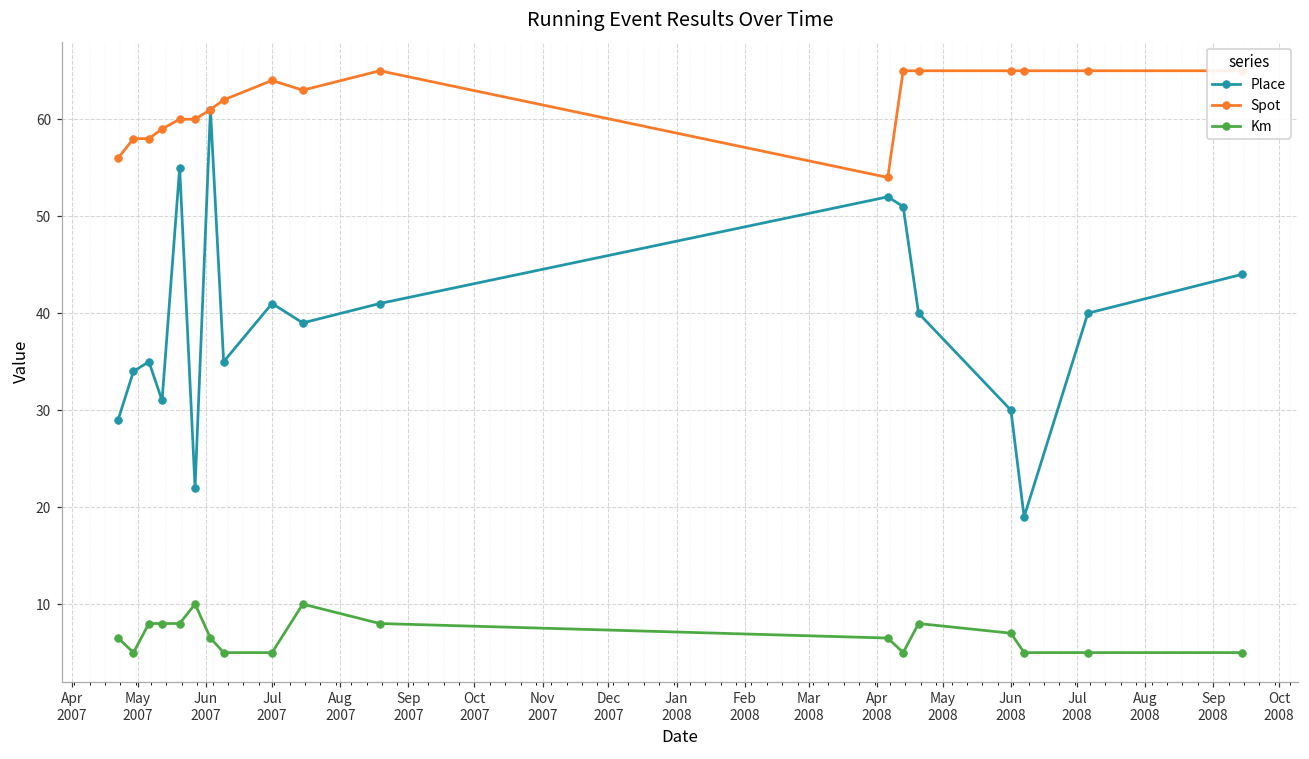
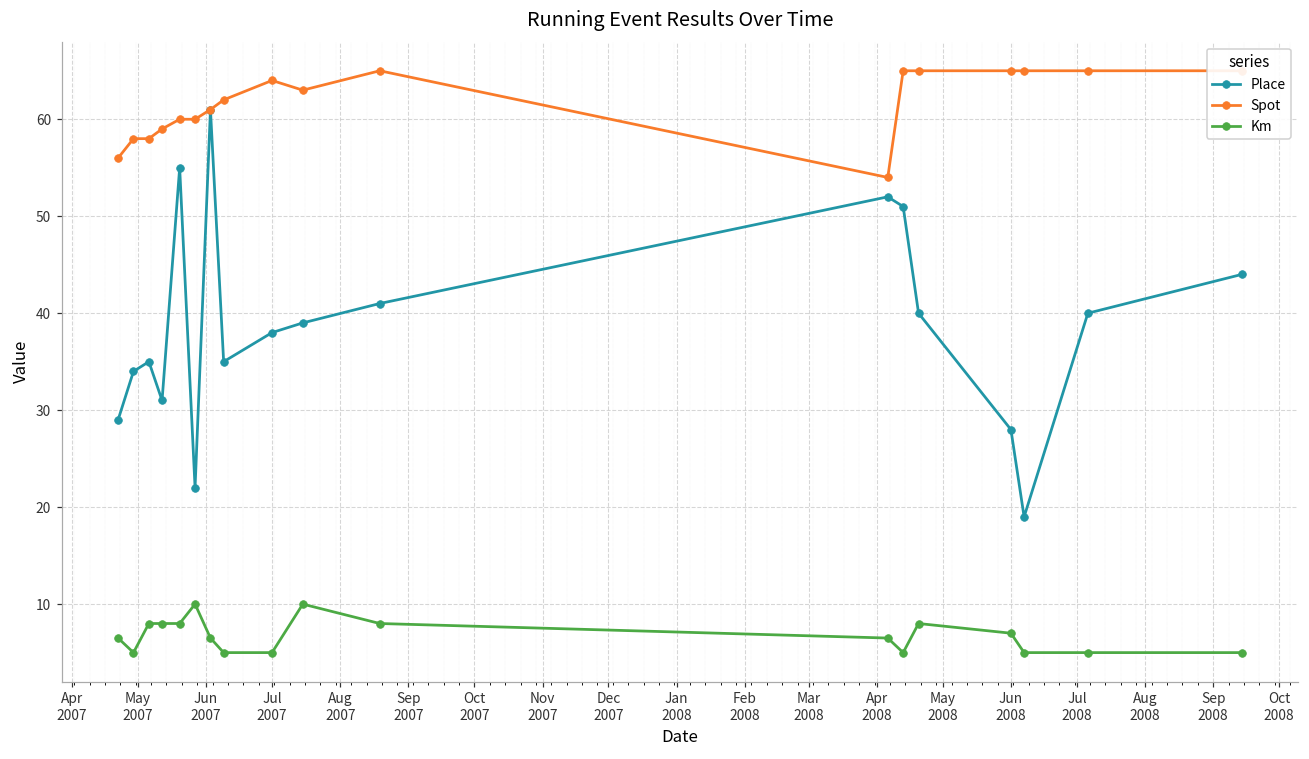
  {
    "Place": {
-     "Jul 2007": 41,
-     "Jun 2008": 30
+     "Jul 2007": 38,
+     "Jun 2008": 28
    },
    "Spot": {
      "Jul 2007": 64,
      "Jun 2008": 65
    },
    "Km": {
      "Jul 2007": 5,
      "Jun 2008": 7
    }
  }
